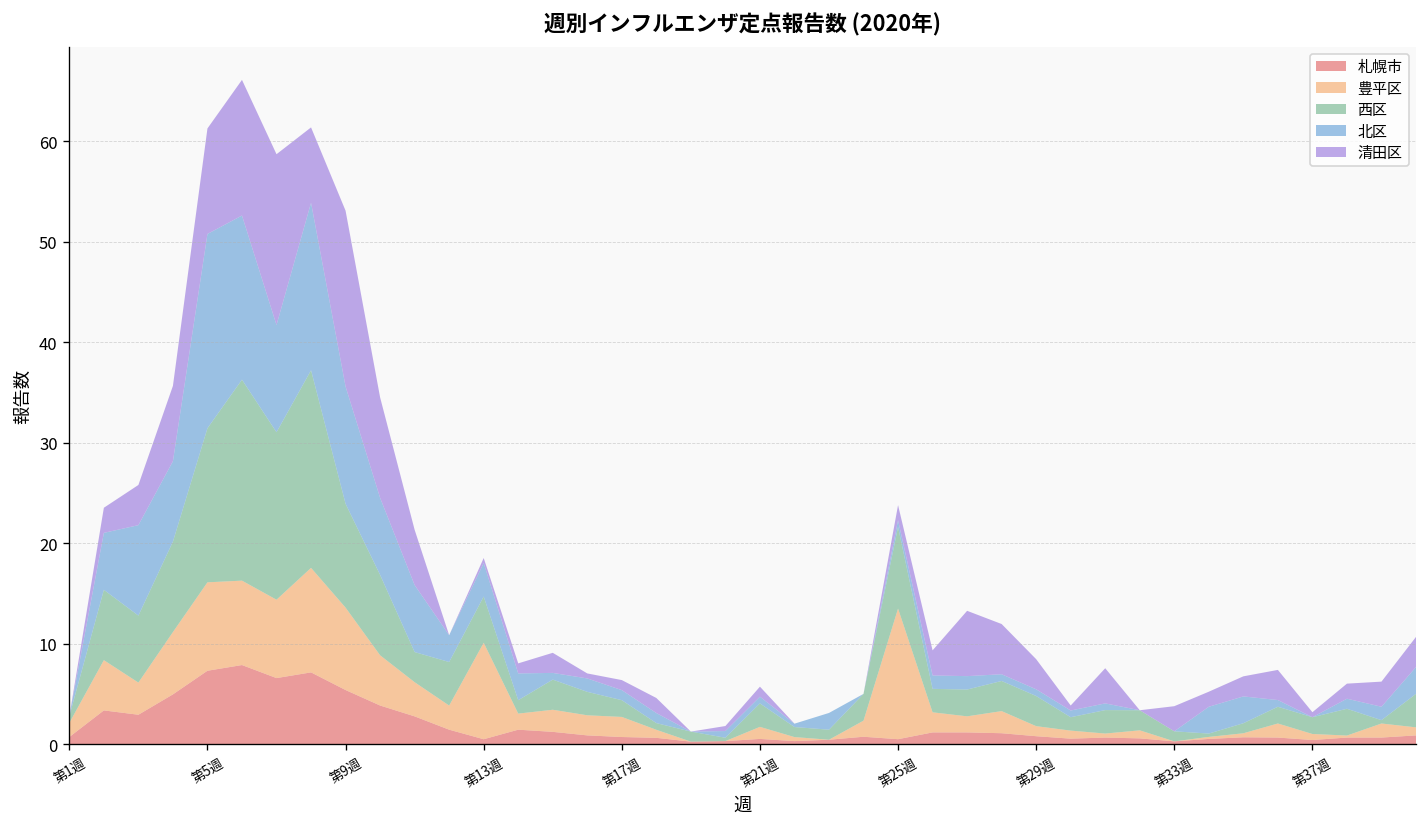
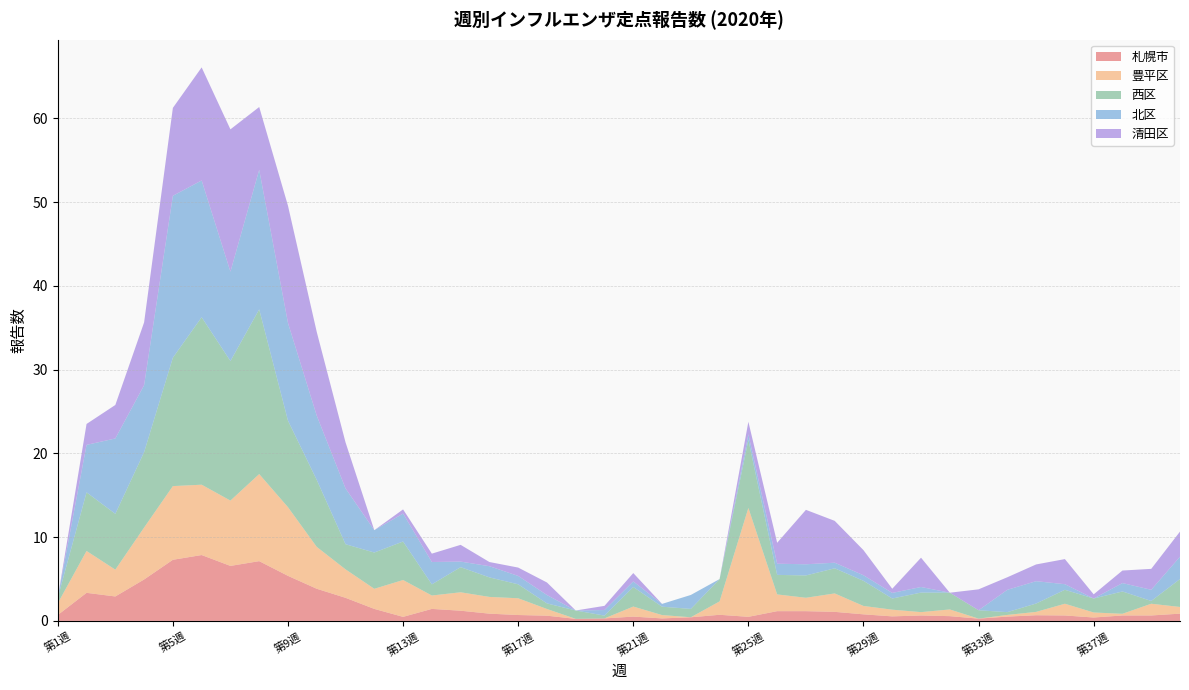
  {
    "札幌市": {
      "第1週": 1,
      "第5週": 7,
      "第9週": 5,
      "第13週": 0,
      "第17週": 1,
      "第21週": 1,
      "第25週": 0,
      "第29週": 1,
      "第37週": 0
    },
    "豊平区": {
      "第1週": 1,
      "第5週": 9,
      "第9週": 8,
-     "第13週": 10,
+     "第13週": 4,
      "第17週": 2,
      "第21週": 1,
      "第25週": 13,
      "第29週": 1,
      "第37週": 1
    },
    "西区": {
      "第5週": 15,
      "第9週": 10,
      "第13週": 5,
      "第17週": 2,
      "第21週": 2,
      "第25週": 8,
      "第29週": 3
    },
    "北区": {
      "第5週": 19,
      "第9週": 12,
      "第13週": 3,
      "第17週": 1,
      "第21週": 1,
      "第25週": 1,
      "第29週": 1
    },
    "清田区": {
      "第5週": 11,
-     "第9週": 18,
+     "第9週": 14,
      "第13週": 1,
      "第17週": 1,
      "第21週": 1,
      "第25週": 2,
      "第29週": 3,
      "第33週": 3,
      "第37週": 1
    }
  }
